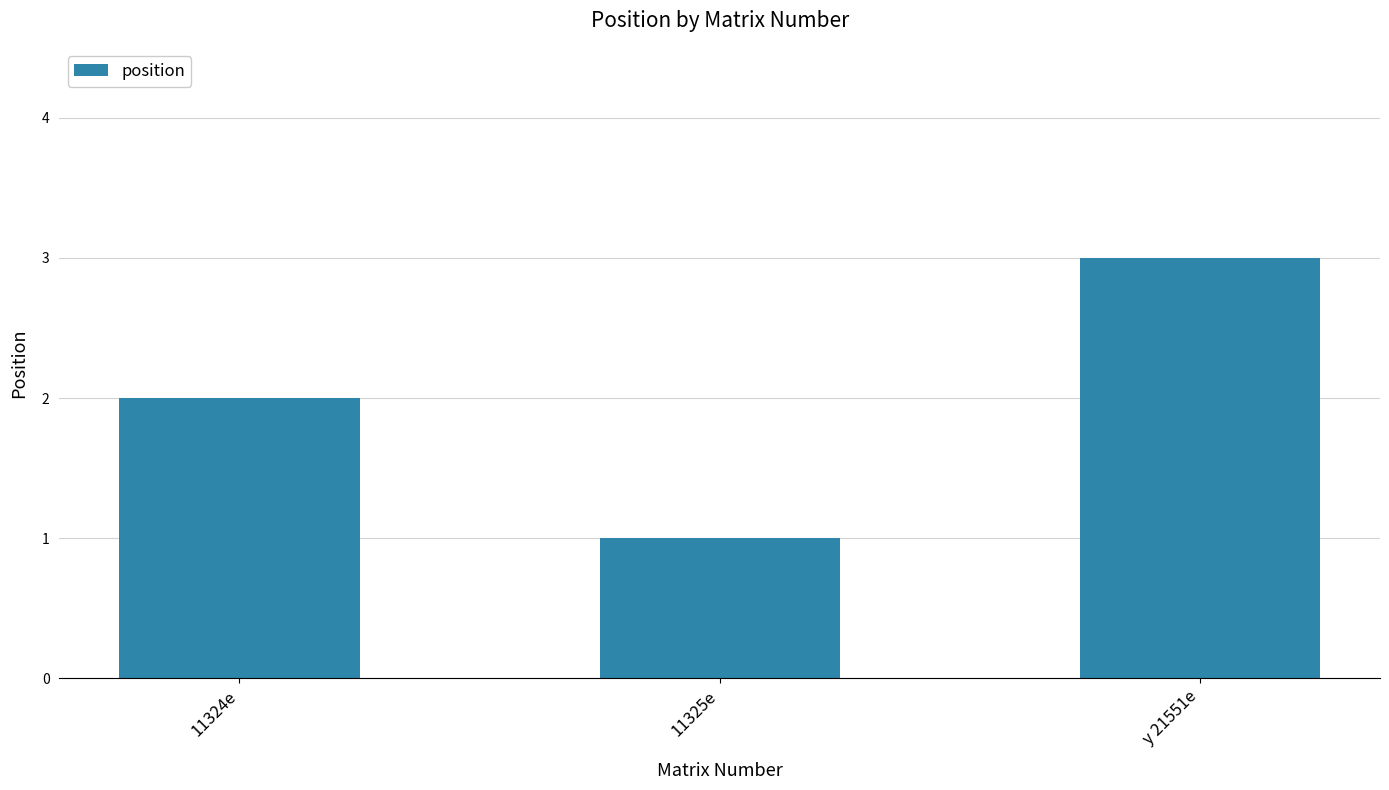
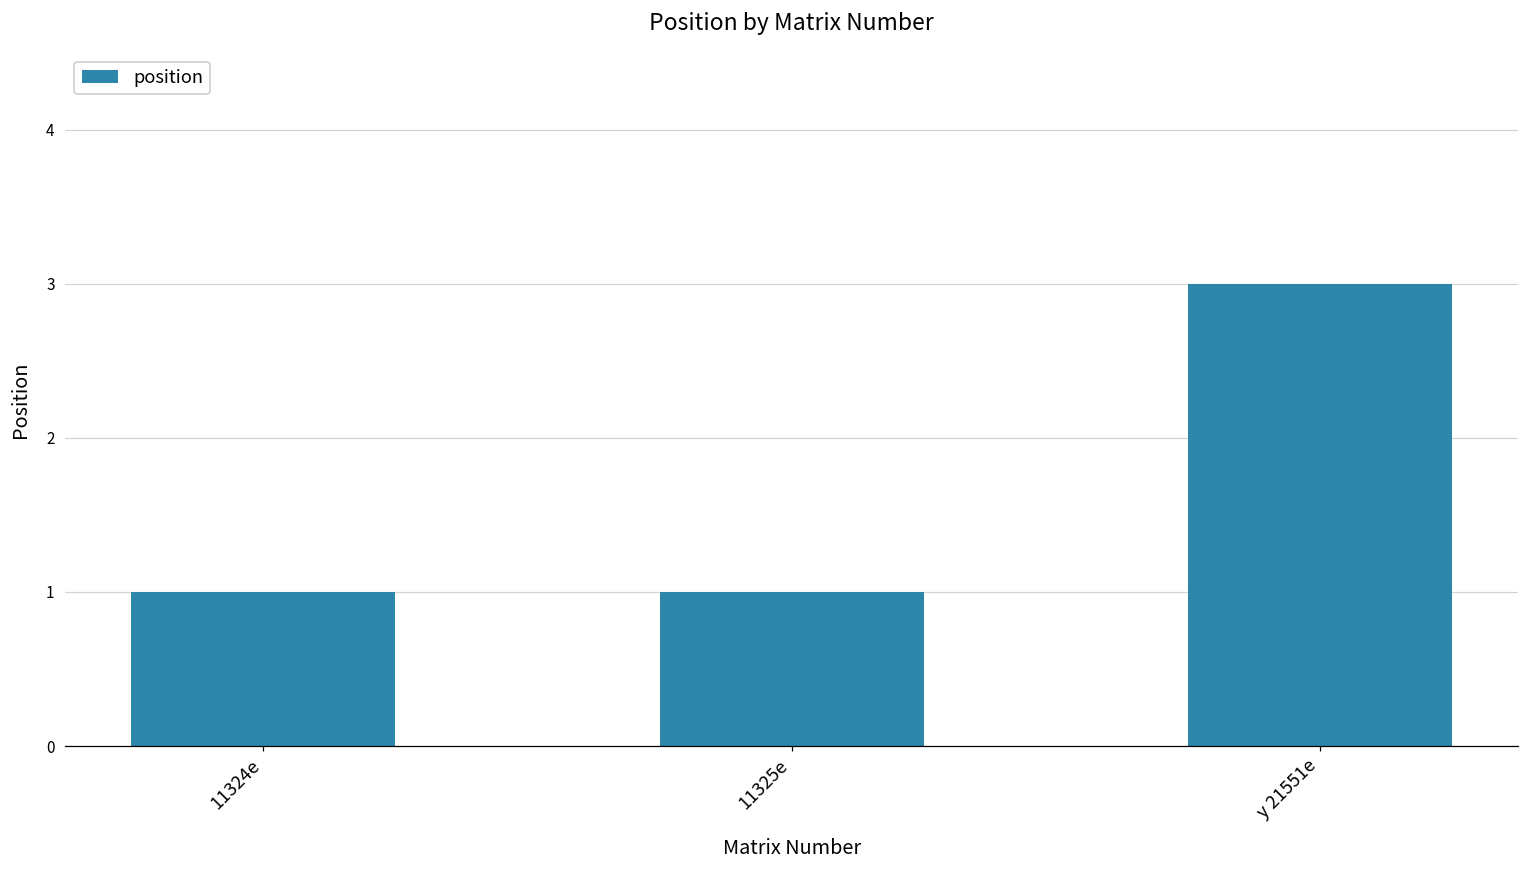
  {
-   "11324e": 2,
+   "11324e": 1,
    "11325e": 1,
    "y 21551e": 3
  }
